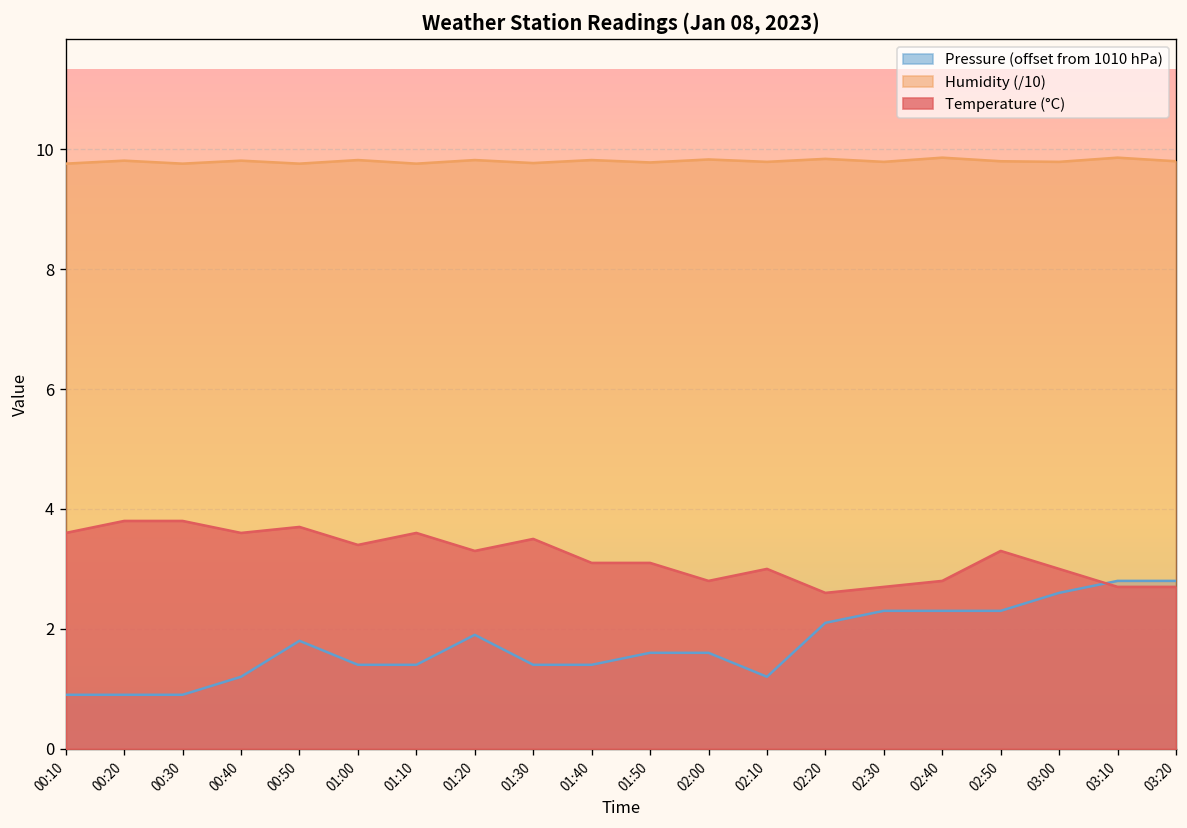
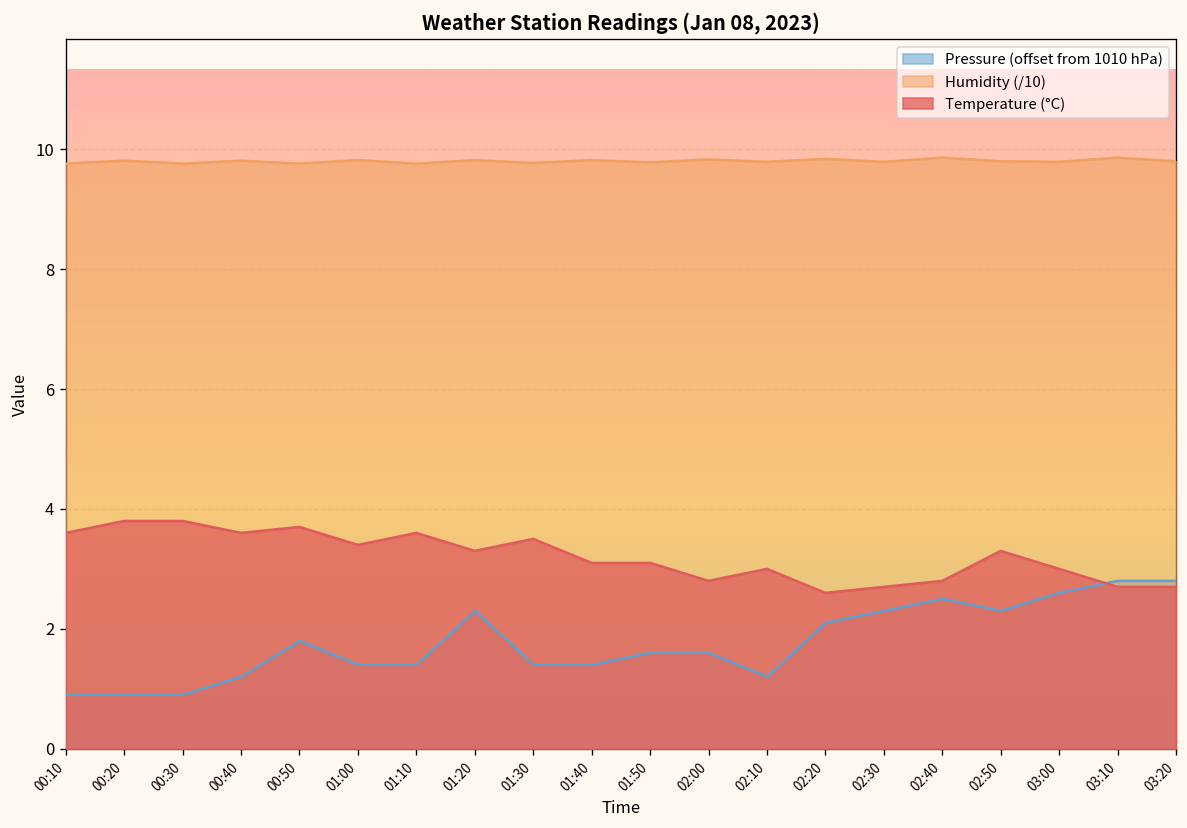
  {
    "Pressure (offset from 1010 hPa)": {
      "00:10": 0.9,
      "00:20": 0.9,
      "00:30": 0.9,
      "00:40": 1.2,
      "00:50": 1.8,
      "01:00": 1.4,
      "01:10": 1.4,
-     "01:20": 1.9,
+     "01:20": 2.3,
      "01:30": 1.4,
      "01:40": 1.4,
      "01:50": 1.6,
      "02:00": 1.6,
      "02:10": 1.2,
      "02:20": 2.1,
      "02:30": 2.3,
-     "02:40": 2.3,
+     "02:40": 2.5,
      "02:50": 2.3,
      "03:00": 2.6,
      "03:10": 2.8,
      "03:20": 2.8
    },
    "Humidity (/10)": {
      "00:10": 9.8,
      "00:20": 9.8,
      "00:30": 9.8,
      "00:40": 9.8,
      "00:50": 9.8,
      "01:00": 9.8,
      "01:10": 9.8,
      "01:20": 9.8,
      "01:30": 9.8,
      "01:40": 9.8,
      "01:50": 9.8,
      "02:00": 9.8,
      "02:10": 9.8,
      "02:20": 9.8,
      "02:30": 9.8,
      "02:40": 9.9,
      "02:50": 9.8,
      "03:00": 9.8,
      "03:10": 9.9,
      "03:20": 9.8
    },
    "Temperature (°C)": {
      "00:10": 3.6,
      "00:20": 3.8,
      "00:30": 3.8,
      "00:40": 3.6,
      "00:50": 3.7,
      "01:00": 3.4,
      "01:10": 3.6,
      "01:20": 3.3,
      "01:30": 3.5,
      "01:40": 3.1,
      "01:50": 3.1,
      "02:00": 2.8,
      "02:10": 3.0,
      "02:20": 2.6,
      "02:30": 2.7,
      "02:40": 2.8,
      "02:50": 3.3,
      "03:00": 3.0,
      "03:10": 2.7,
      "03:20": 2.7
    }
  }
